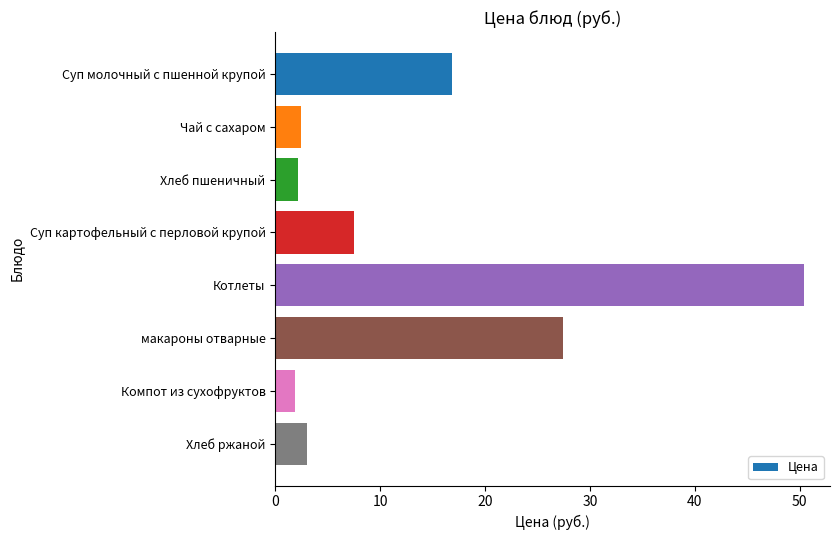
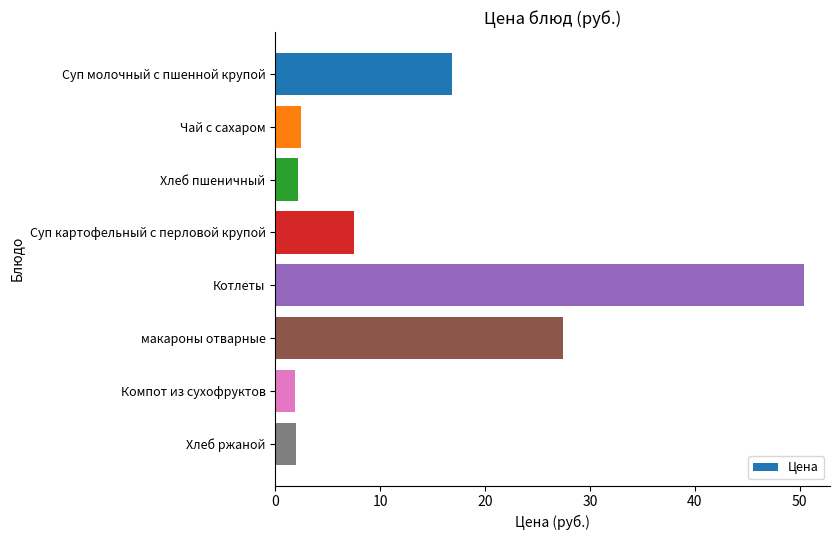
  {
    "Суп молочный с пшенной крупой": 16.9,
    "Чай с сахаром": 2.5,
    "Хлеб пшеничный": 2.2,
    "Суп картофельный с перловой крупой": 7.5,
    "Котлеты": 50.4,
    "макароны отварные": 27.4,
    "Компот из сухофруктов": 1.9,
-   "Хлеб ржаной": 3.0
+   "Хлеб ржаной": 2.0
  }
